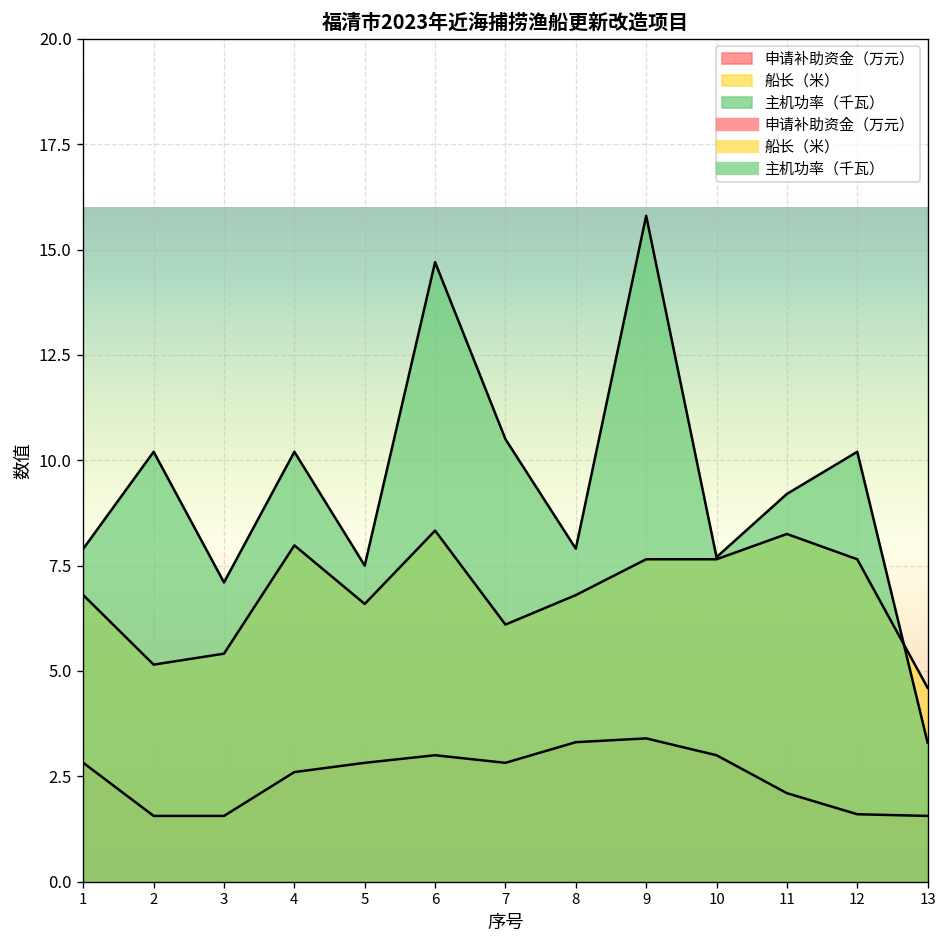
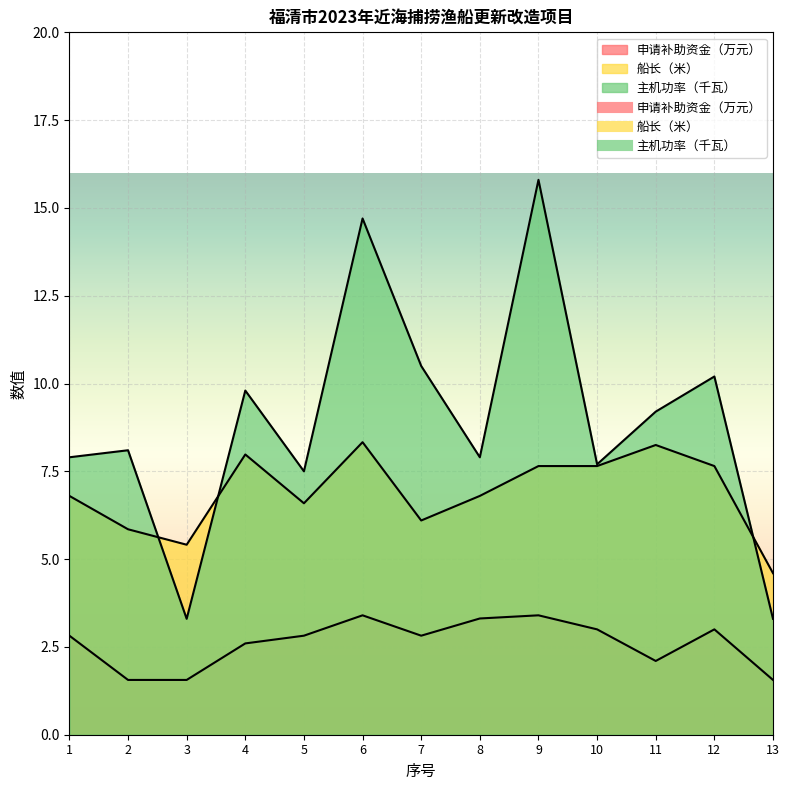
  {
    "申请补助资金（万元）": {
      "1": 2.8,
      "2": 1.6,
      "3": 1.6,
      "4": 2.6,
      "5": 2.8,
-     "6": 3.0,
+     "6": 3.4,
      "7": 2.8,
      "8": 3.3,
      "9": 3.4,
      "10": 3.0,
      "11": 2.1,
-     "12": 1.6,
+     "12": 3.0,
      "13": 1.6
    },
    "船长（米）": {
      "1": 6.8,
-     "2": 5.2,
+     "2": 5.9,
      "3": 5.4,
      "4": 8.0,
      "5": 6.6,
      "6": 8.3,
      "7": 6.1,
      "8": 6.8,
      "9": 7.7,
      "11": 8.3,
      "12": 7.7,
      "13": 4.6
    },
    "主机功率（千瓦）": {
      "1": 7.9,
-     "2": 10.2,
-     "3": 7.1,
-     "4": 10.2,
+     "2": 8.1,
+     "3": 3.3,
+     "4": 9.8,
      "5": 7.5,
      "6": 14.7,
      "7": 10.5,
      "8": 7.9,
      "9": 15.8,
      "11": 9.2,
      "12": 10.2,
      "13": 3.3
    }
  }
